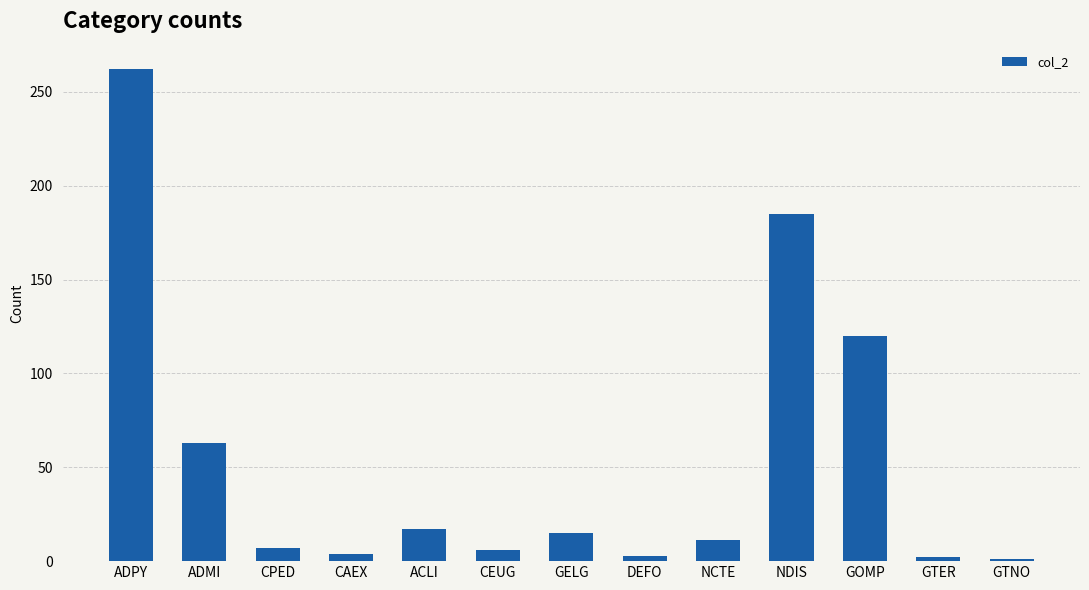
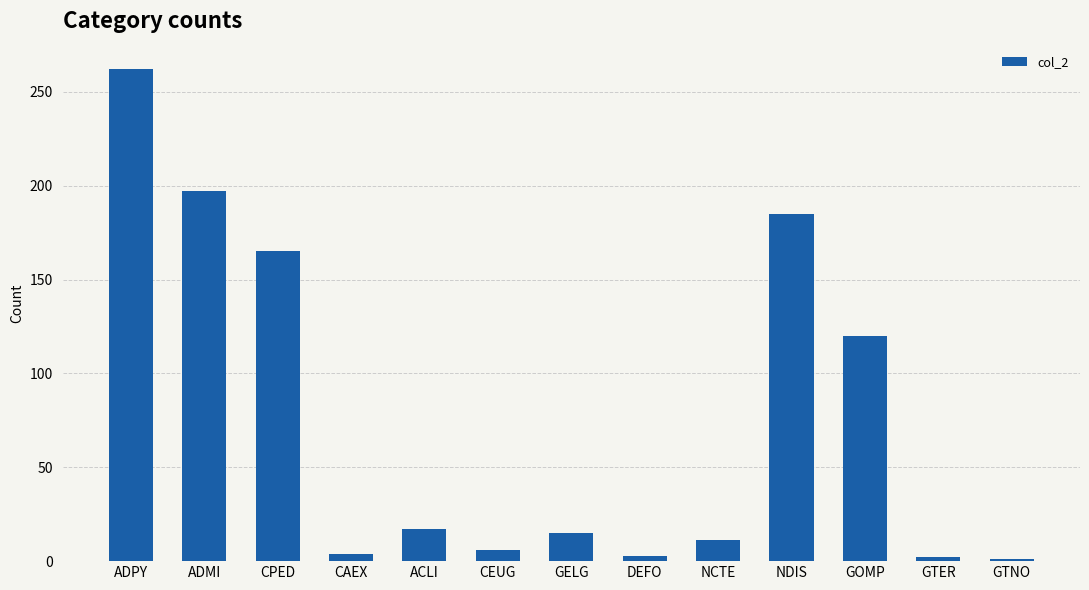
  {
    "ADPY": 262,
-   "ADMI": 63,
-   "CPED": 7,
+   "ADMI": 197,
+   "CPED": 165,
    "CAEX": 4,
    "ACLI": 17,
    "CEUG": 6,
    "GELG": 15,
    "DEFO": 3,
    "NCTE": 11,
    "NDIS": 185,
    "GOMP": 120,
    "GTER": 2
  }
